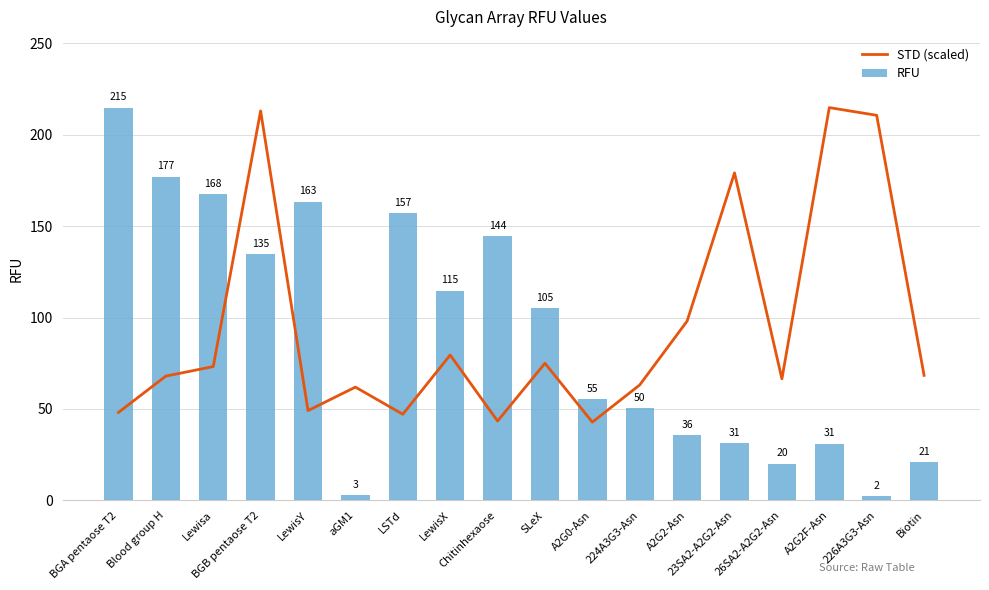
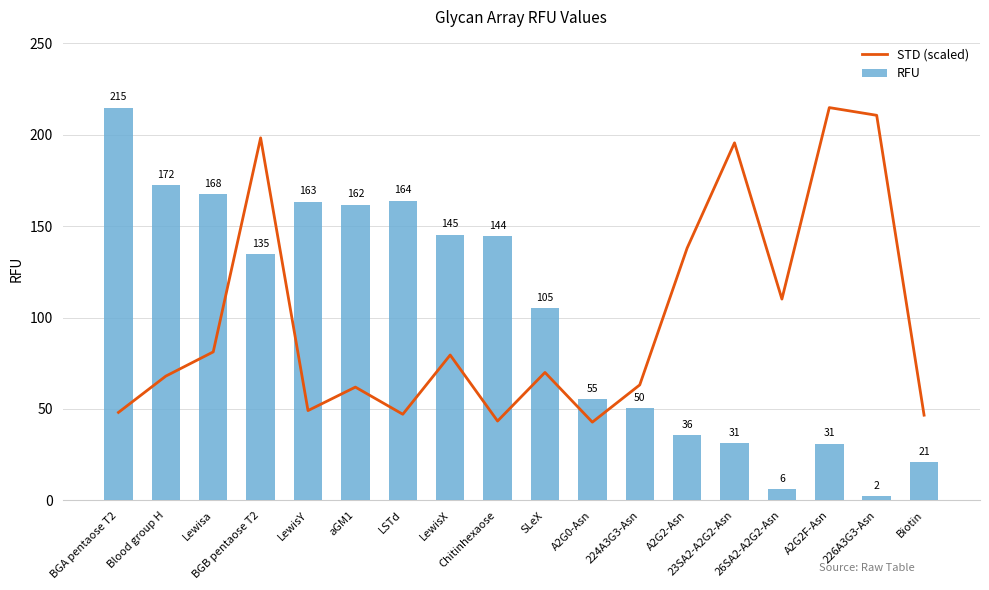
  {
    "STD (scaled)": {
      "BGA pentaose T2": 48,
      "Blood group H": 68,
-     "Lewisa": 73,
-     "BGB pentaose T2": 213,
+     "Lewisa": 81,
+     "BGB pentaose T2": 198,
      "LewisY": 49,
      "aGM1": 62,
      "LSTd": 47,
      "LewisX": 80,
      "Chitinhexaose": 43,
-     "SLeX": 75,
+     "SLeX": 70,
      "A2G0-Asn": 43,
      "224A3G3-Asn": 63,
-     "A2G2-Asn": 98,
-     "23SA2-A2G2-Asn": 179,
-     "26SA2-A2G2-Asn": 66,
+     "A2G2-Asn": 138,
+     "23SA2-A2G2-Asn": 196,
+     "26SA2-A2G2-Asn": 110,
      "A2G2F-Asn": 215,
      "226A3G3-Asn": 211,
-     "Biotin": 68
+     "Biotin": 47
    },
    "RFU": {
      "BGA pentaose T2": 215,
-     "Blood group H": 177,
+     "Blood group H": 172,
      "Lewisa": 168,
      "BGB pentaose T2": 135,
      "LewisY": 163,
-     "aGM1": 3,
-     "LSTd": 157,
-     "LewisX": 115,
+     "aGM1": 162,
+     "LSTd": 164,
+     "LewisX": 145,
      "Chitinhexaose": 144,
      "SLeX": 105,
      "A2G0-Asn": 55,
      "224A3G3-Asn": 50,
      "A2G2-Asn": 36,
      "23SA2-A2G2-Asn": 31,
-     "26SA2-A2G2-Asn": 20,
+     "26SA2-A2G2-Asn": 6,
      "A2G2F-Asn": 31,
      "226A3G3-Asn": 2,
      "Biotin": 21
    }
  }
